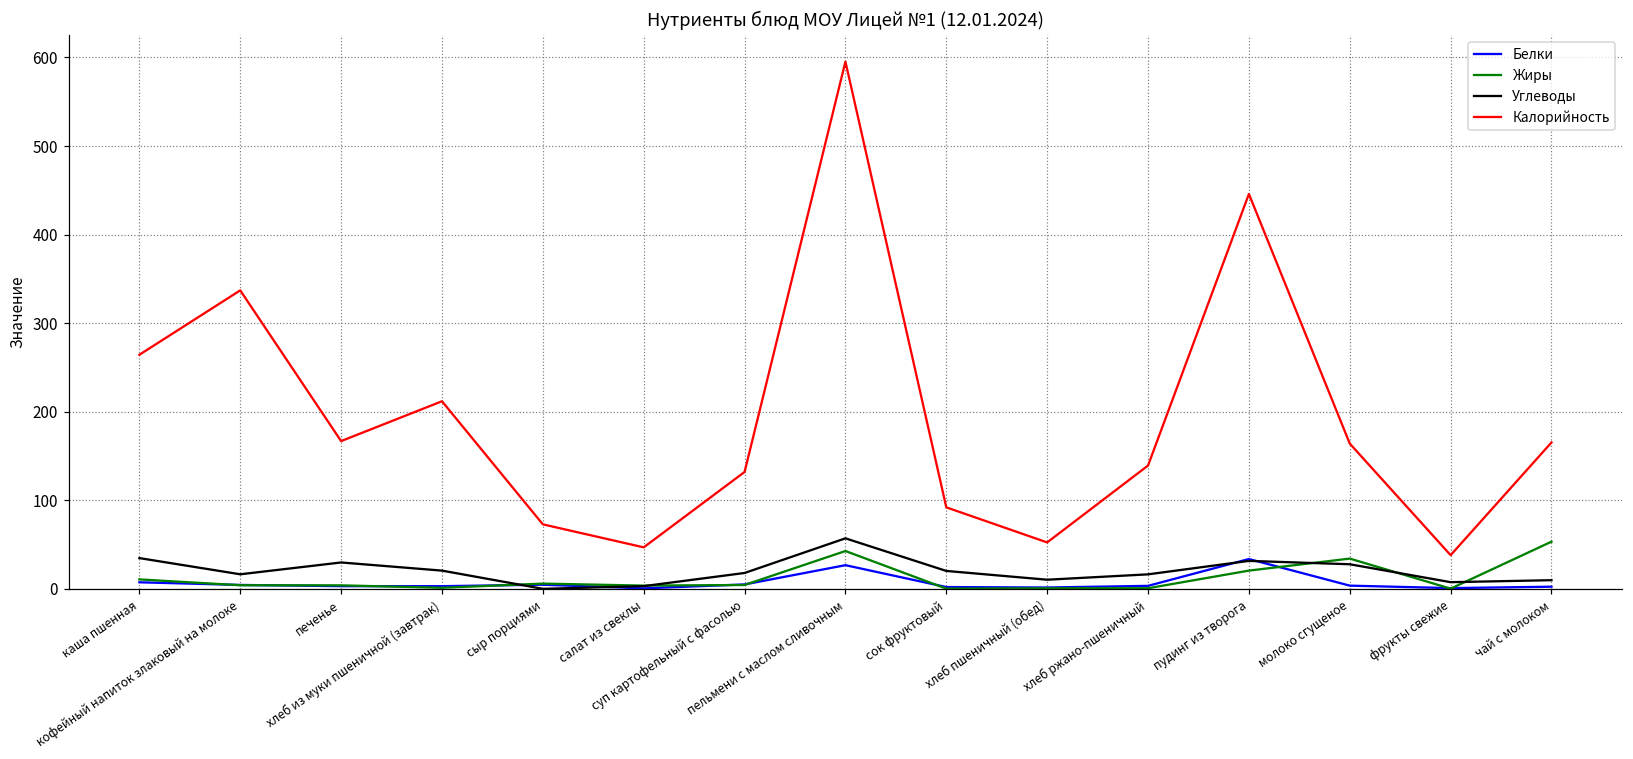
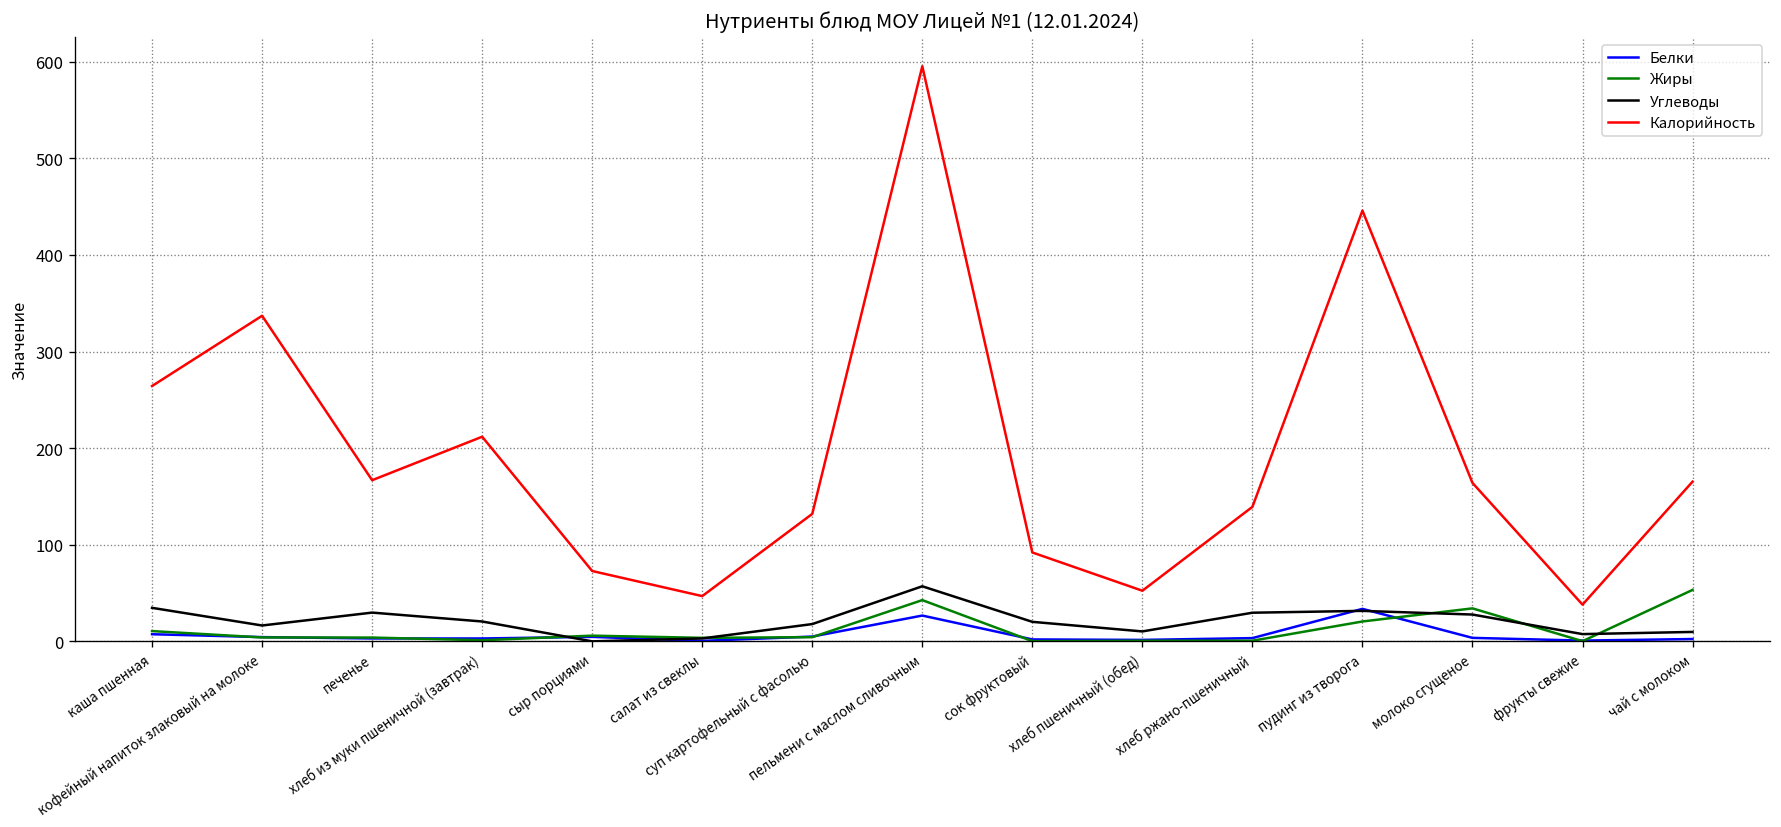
  {
    "Белки": {
      "каша пшенная": 10,
      "пельмени с маслом сливочным": 30,
      "молоко сгущеное": 0,
      "чай с молоком": 0
    },
    "Жиры": {
      "каша пшенная": 10,
      "пельмени с маслом сливочным": 40,
      "пудинг из творога": 20,
      "молоко сгущеное": 30,
      "чай с молоком": 50
    },
    "Углеводы": {
      "каша пшенная": 30,
      "кофейный напиток злаковый на молоке": 20,
      "печенье": 30,
      "хлеб из муки пшеничной (завтрак)": 20,
      "сыр порциями": 0,
      "суп картофельный с фасолью": 20,
      "пельмени с маслом сливочным": 60,
      "сок фруктовый": 20,
      "хлеб пшеничный (обед)": 10,
-     "хлеб ржано-пшеничный": 20,
+     "хлеб ржано-пшеничный": 30,
      "молоко сгущеное": 30,
      "фрукты свежие": 10,
      "чай с молоком": 10
    },
    "Калорийность": {
      "каша пшенная": 260,
      "кофейный напиток злаковый на молоке": 340,
      "печенье": 170,
      "хлеб из муки пшеничной (завтрак)": 210,
      "сыр порциями": 70,
      "салат из свеклы": 50,
      "суп картофельный с фасолью": 130,
      "пельмени с маслом сливочным": 600,
      "сок фруктовый": 90,
      "хлеб пшеничный (обед)": 50,
      "хлеб ржано-пшеничный": 140,
      "пудинг из творога": 450,
      "молоко сгущеное": 160,
      "фрукты свежие": 40,
      "чай с молоком": 170
    }
  }
